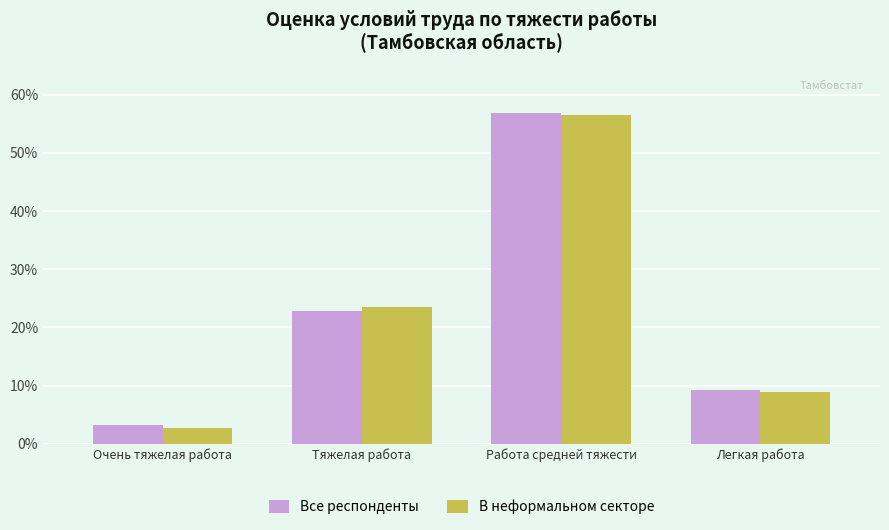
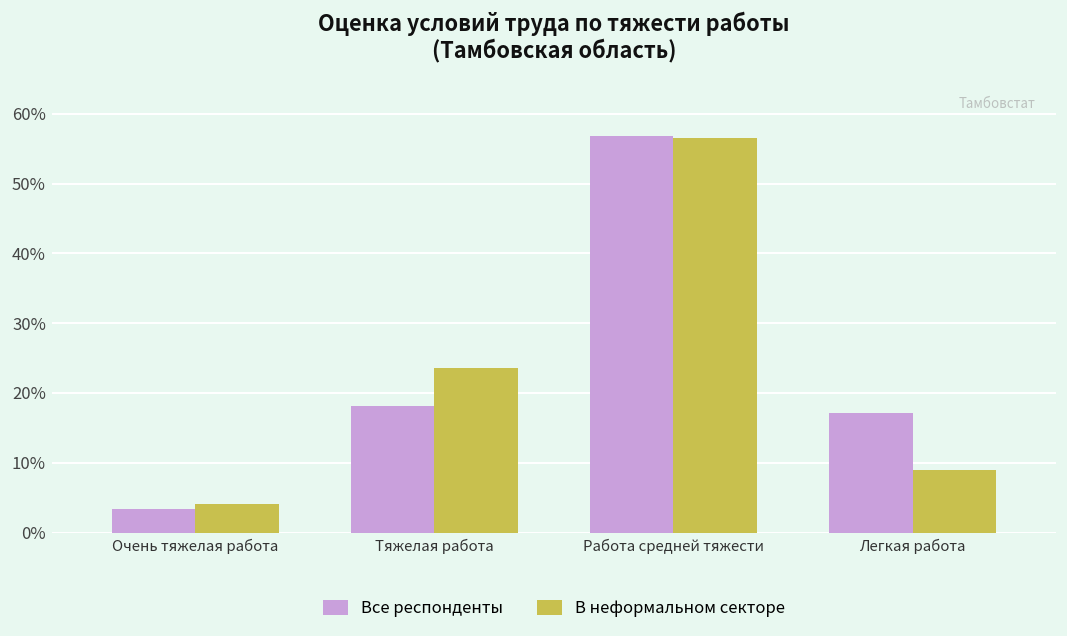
  {
    "Все респонденты": {
      "Очень тяжелая работа": "3%",
-     "Тяжелая работа": "23%",
+     "Тяжелая работа": "18%",
      "Работа средней тяжести": "57%",
-     "Легкая работа": "9%"
+     "Легкая работа": "17%"
    },
    "В неформальном секторе": {
-     "Очень тяжелая работа": "3%",
+     "Очень тяжелая работа": "4%",
      "Тяжелая работа": "24%",
      "Работа средней тяжести": "57%",
      "Легкая работа": "9%"
    }
  }
